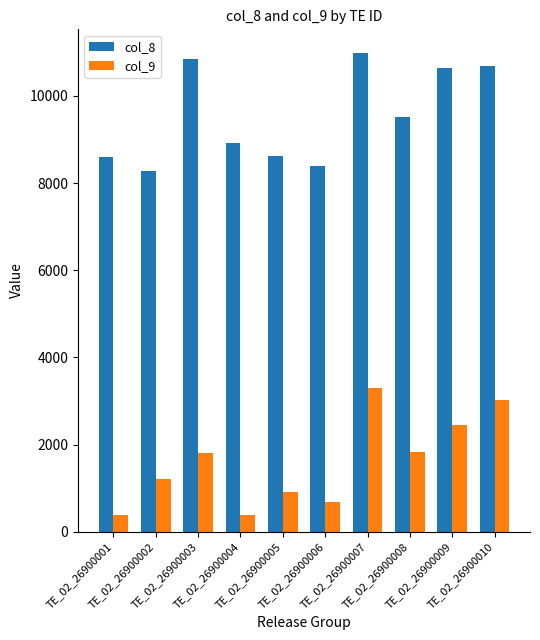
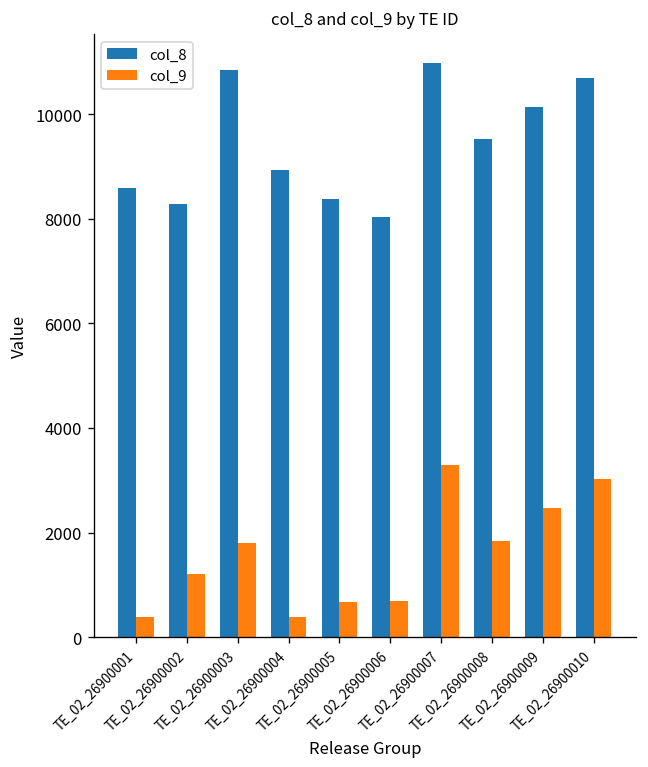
  {
    "col_8": {
      "TE_02_26900001": 8600,
      "TE_02_26900002": 8300,
      "TE_02_26900003": 10800,
      "TE_02_26900004": 8900,
-     "TE_02_26900005": 8600,
-     "TE_02_26900006": 8400,
+     "TE_02_26900005": 8400,
+     "TE_02_26900006": 8000,
      "TE_02_26900007": 11000,
      "TE_02_26900008": 9500,
-     "TE_02_26900009": 10600,
+     "TE_02_26900009": 10100,
      "TE_02_26900010": 10700
    },
    "col_9": {
      "TE_02_26900001": 400,
      "TE_02_26900002": 1200,
      "TE_02_26900003": 1800,
      "TE_02_26900004": 400,
-     "TE_02_26900005": 900,
+     "TE_02_26900005": 700,
      "TE_02_26900006": 700,
      "TE_02_26900007": 3300,
      "TE_02_26900008": 1800,
      "TE_02_26900009": 2500,
      "TE_02_26900010": 3000
    }
  }
